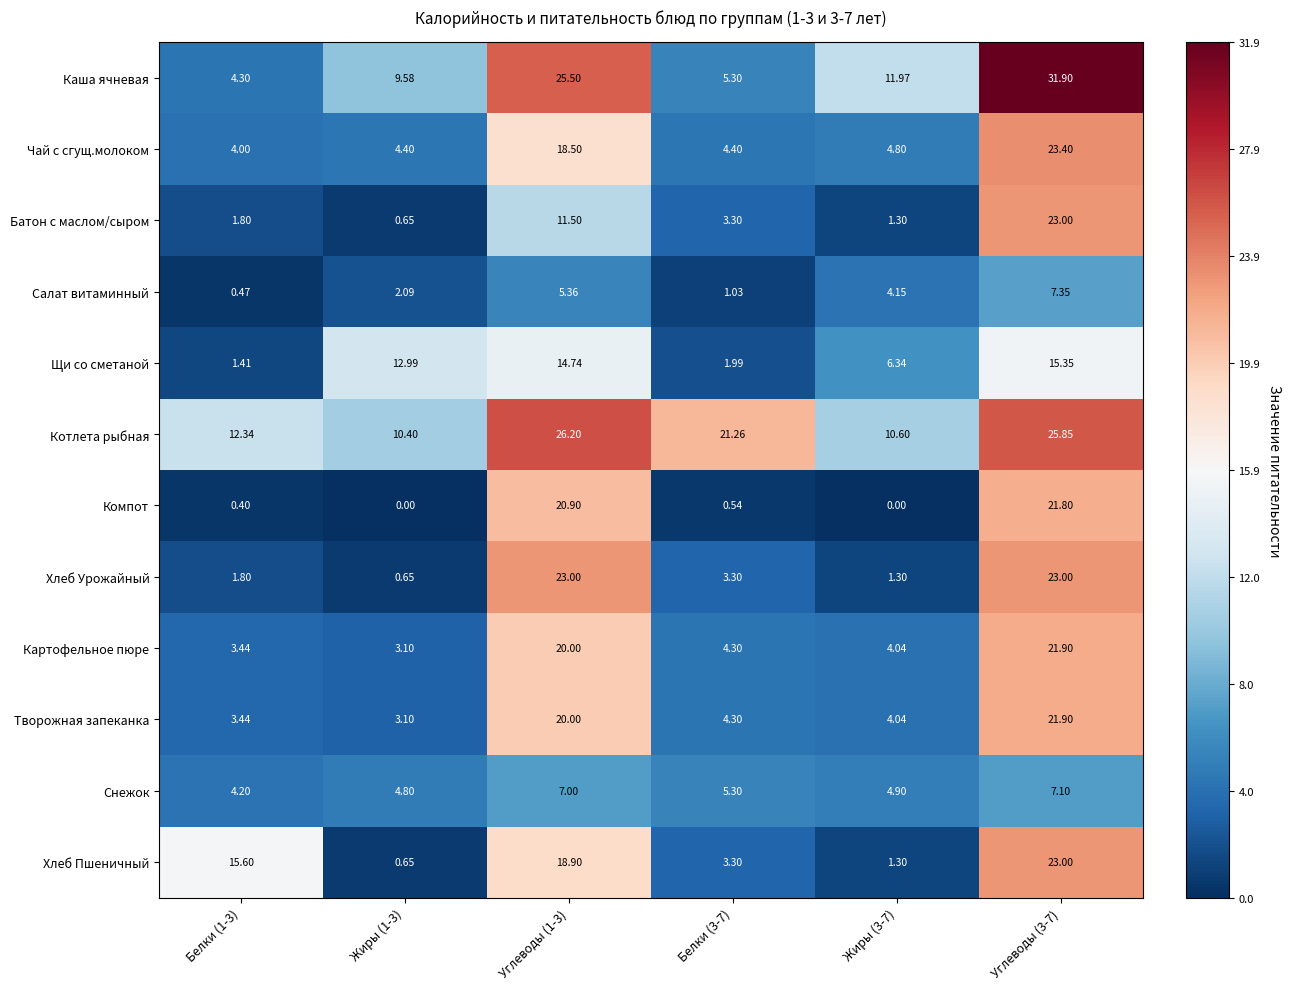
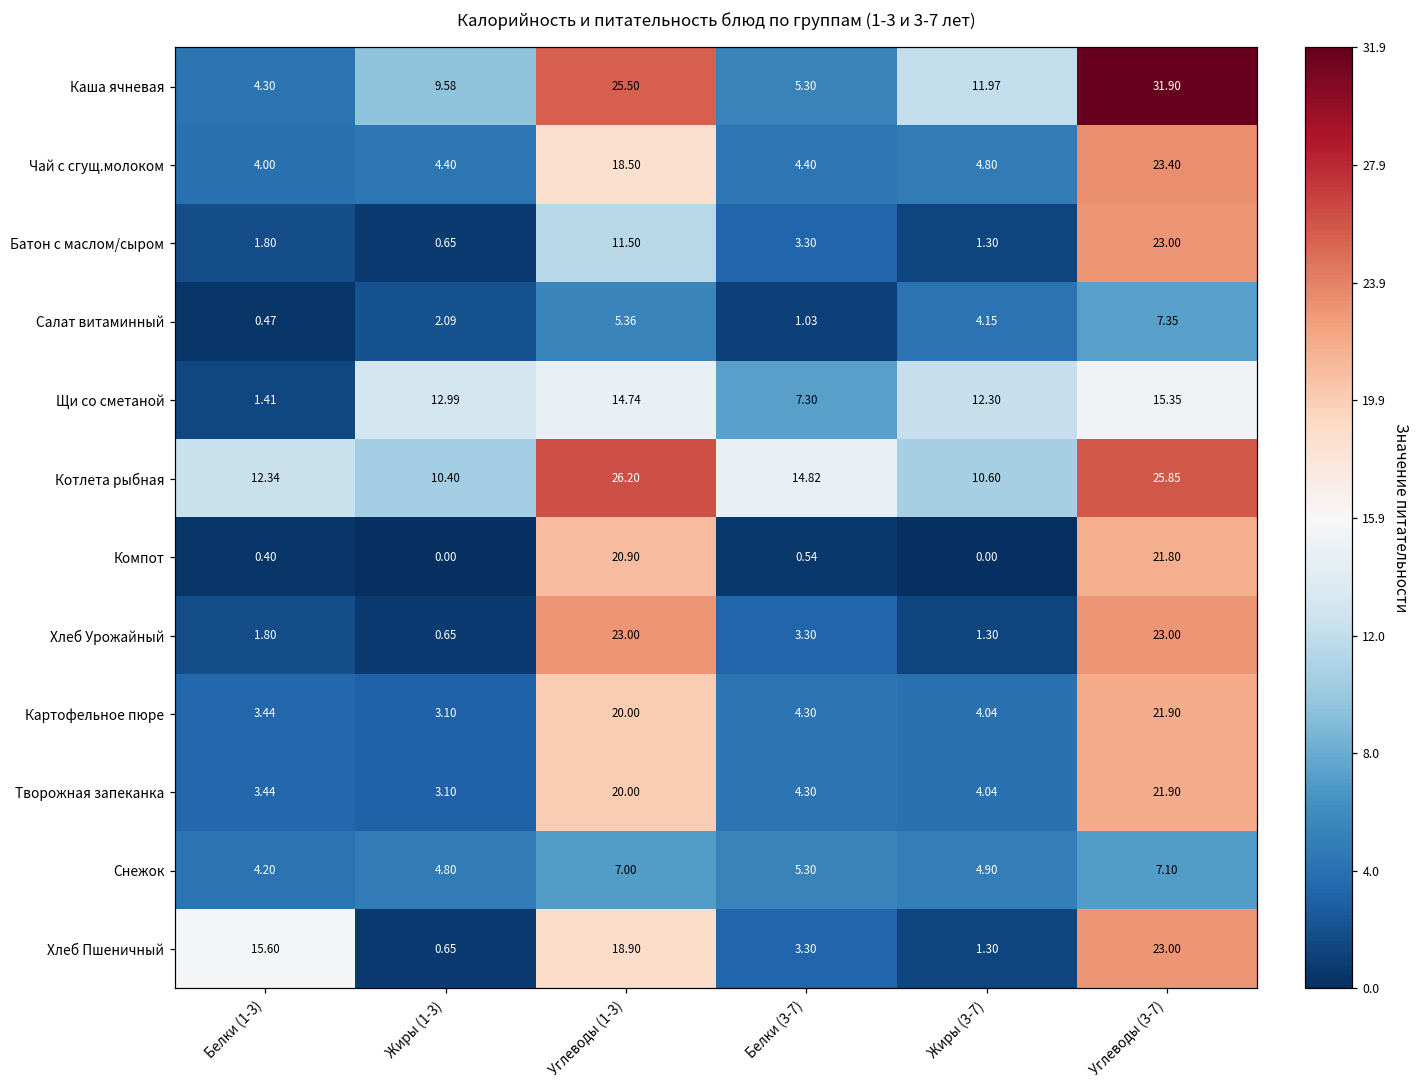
  {
    "Каша ячневая": {
      "Белки (1-3)": 4.30,
      "Жиры (1-3)": 9.58,
      "Углеводы (1-3)": 25.50,
      "Белки (3-7)": 5.30,
      "Жиры (3-7)": 11.97,
      "Углеводы (3-7)": 31.90
    },
    "Чай с сгущ.молоком": {
      "Белки (1-3)": 4.00,
      "Жиры (1-3)": 4.40,
      "Углеводы (1-3)": 18.50,
      "Белки (3-7)": 4.40,
      "Жиры (3-7)": 4.80,
      "Углеводы (3-7)": 23.40
    },
    "Батон с маслом/сыром": {
      "Белки (1-3)": 1.80,
      "Жиры (1-3)": 0.65,
      "Углеводы (1-3)": 11.50,
      "Белки (3-7)": 3.30,
      "Жиры (3-7)": 1.30,
      "Углеводы (3-7)": 23.00
    },
    "Салат витаминный": {
      "Белки (1-3)": 0.47,
      "Жиры (1-3)": 2.09,
      "Углеводы (1-3)": 5.36,
      "Белки (3-7)": 1.03,
      "Жиры (3-7)": 4.15,
      "Углеводы (3-7)": 7.35
    },
    "Щи со сметаной": {
      "Белки (1-3)": 1.41,
      "Жиры (1-3)": 12.99,
      "Углеводы (1-3)": 14.74,
-     "Белки (3-7)": 1.99,
-     "Жиры (3-7)": 6.34,
+     "Белки (3-7)": 7.30,
+     "Жиры (3-7)": 12.30,
      "Углеводы (3-7)": 15.35
    },
    "Котлета рыбная": {
      "Белки (1-3)": 12.34,
      "Жиры (1-3)": 10.40,
      "Углеводы (1-3)": 26.20,
-     "Белки (3-7)": 21.26,
+     "Белки (3-7)": 14.82,
      "Жиры (3-7)": 10.60,
      "Углеводы (3-7)": 25.85
    },
    "Компот": {
      "Белки (1-3)": 0.40,
      "Жиры (1-3)": 0.00,
      "Углеводы (1-3)": 20.90,
      "Белки (3-7)": 0.54,
      "Жиры (3-7)": 0.00,
      "Углеводы (3-7)": 21.80
    },
    "Хлеб Урожайный": {
      "Белки (1-3)": 1.80,
      "Жиры (1-3)": 0.65,
      "Углеводы (1-3)": 23.00,
      "Белки (3-7)": 3.30,
      "Жиры (3-7)": 1.30,
      "Углеводы (3-7)": 23.00
    },
    "Картофельное пюре": {
      "Белки (1-3)": 3.44,
      "Жиры (1-3)": 3.10,
      "Углеводы (1-3)": 20.00,
      "Белки (3-7)": 4.30,
      "Жиры (3-7)": 4.04,
      "Углеводы (3-7)": 21.90
    },
    "Творожная запеканка": {
      "Белки (1-3)": 3.44,
      "Жиры (1-3)": 3.10,
      "Углеводы (1-3)": 20.00,
      "Белки (3-7)": 4.30,
      "Жиры (3-7)": 4.04,
      "Углеводы (3-7)": 21.90
    },
    "Снежок": {
      "Белки (1-3)": 4.20,
      "Жиры (1-3)": 4.80,
      "Углеводы (1-3)": 7.00,
      "Белки (3-7)": 5.30,
      "Жиры (3-7)": 4.90,
      "Углеводы (3-7)": 7.10
    },
    "Хлеб Пшеничный": {
      "Белки (1-3)": 15.60,
      "Жиры (1-3)": 0.65,
      "Углеводы (1-3)": 18.90,
      "Белки (3-7)": 3.30,
      "Жиры (3-7)": 1.30,
      "Углеводы (3-7)": 23.00
    }
  }
